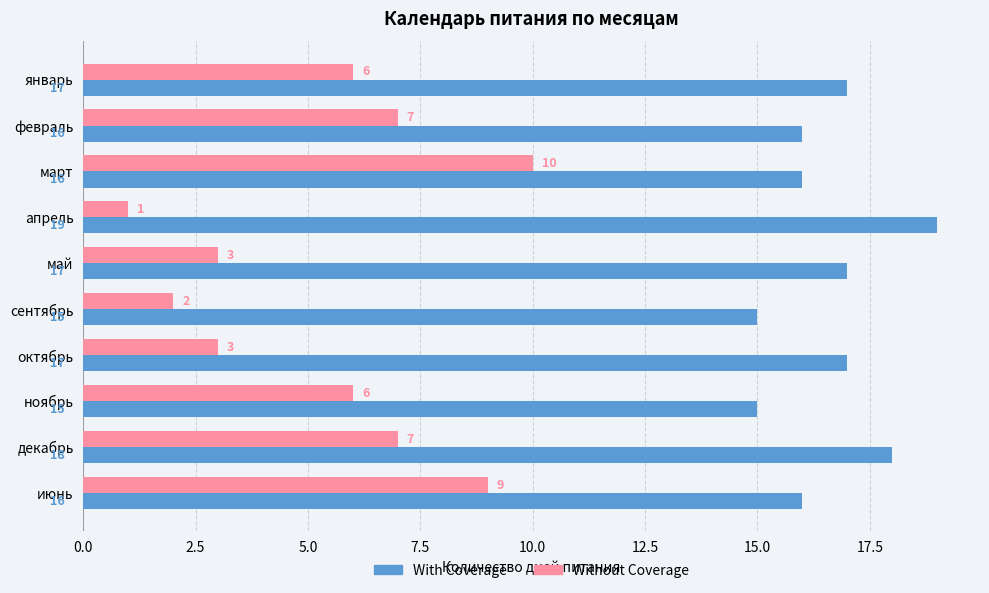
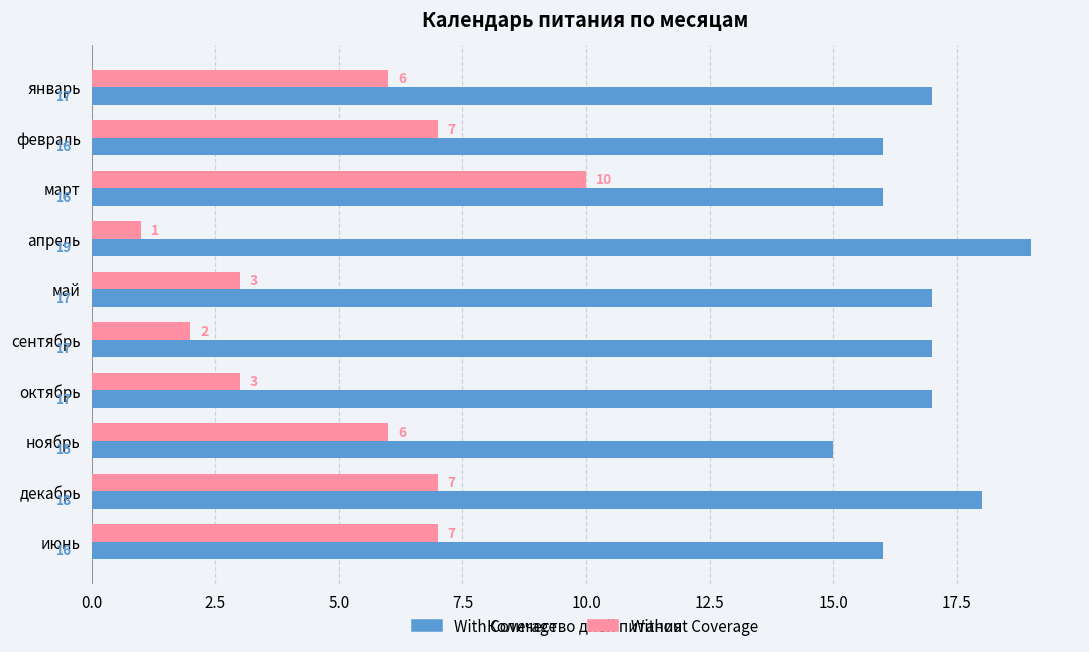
  {
    "With Coverage": {
-     "сентябрь": 15
+     "сентябрь": 17
    },
    "Without Coverage": {
      "январь": 6,
      "февраль": 7,
      "март": 10,
      "апрель": 1,
      "май": 3,
      "сентябрь": 2,
      "октябрь": 3,
      "ноябрь": 6,
      "декабрь": 7,
-     "июнь": 9
+     "июнь": 7
    }
  }
